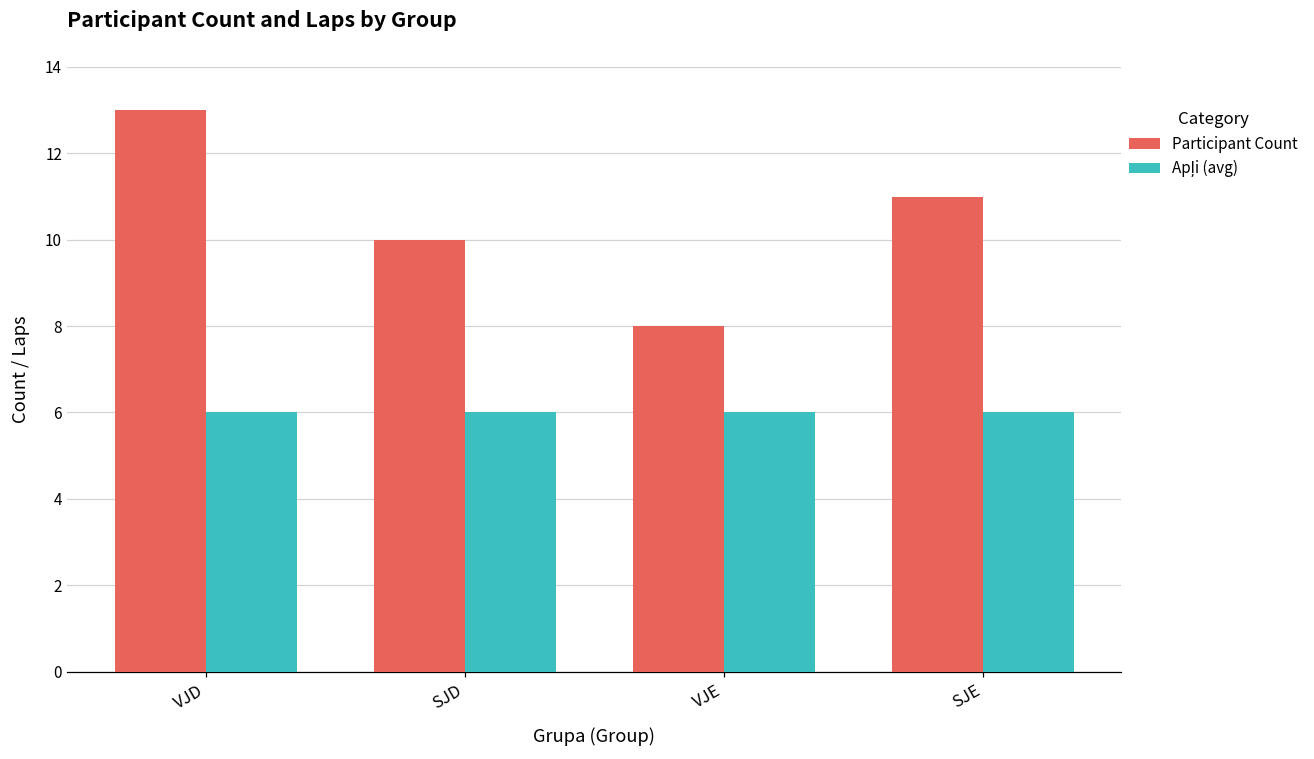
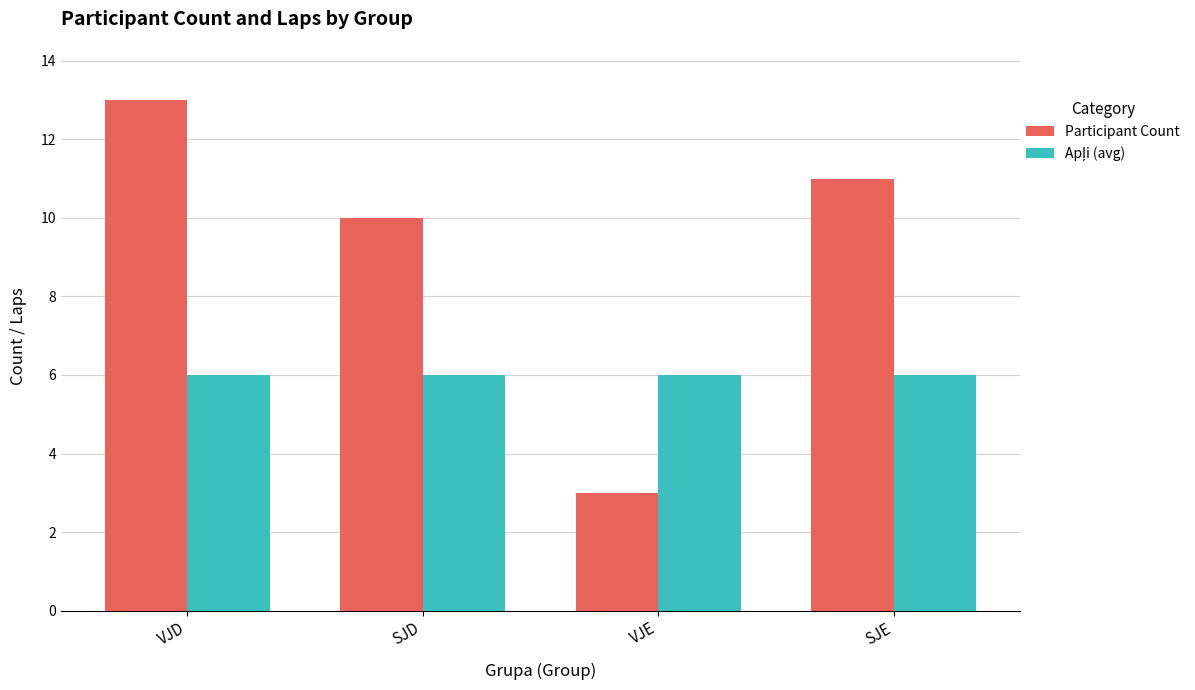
  {
    "Participant Count": {
      "VJD": 13,
      "SJD": 10,
-     "VJE": 8,
+     "VJE": 3,
      "SJE": 11
    },
    "Apļi (avg)": {
      "VJD": 6,
      "SJD": 6,
      "VJE": 6,
      "SJE": 6
    }
  }
